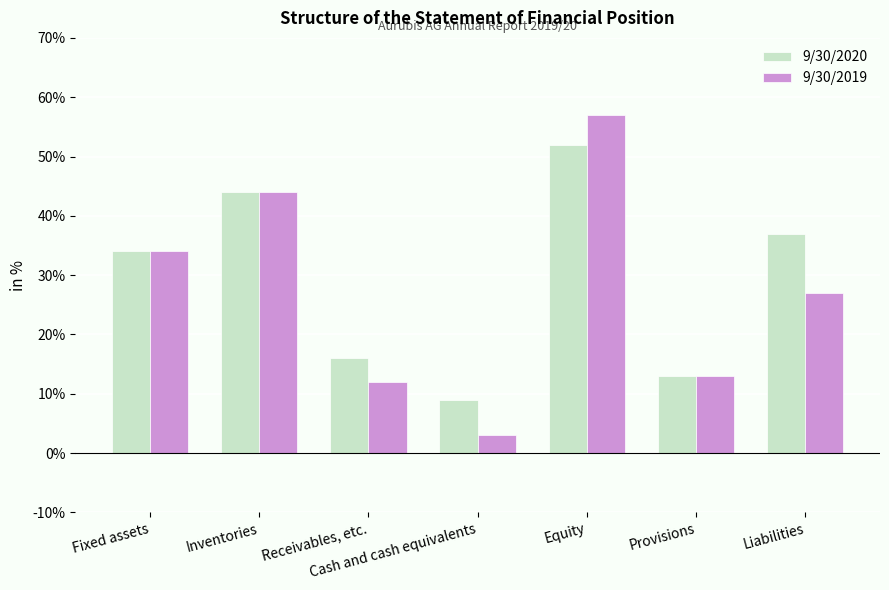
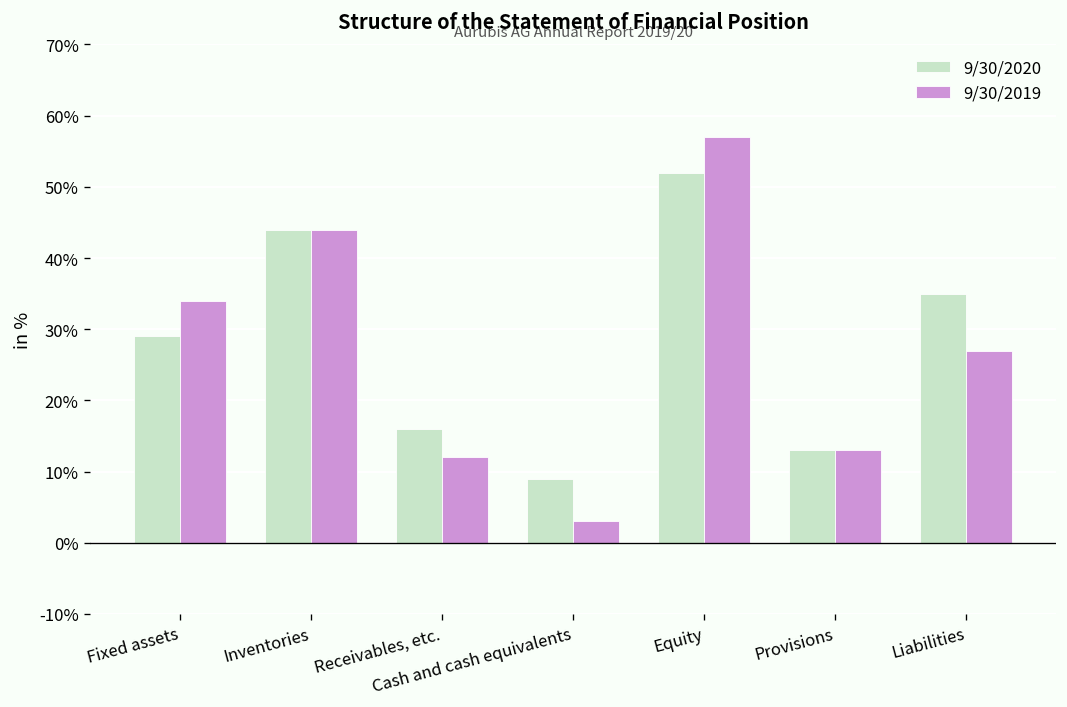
  {
    "9/30/2020": {
-     "Fixed assets": "34%",
+     "Fixed assets": "29%",
      "Inventories": "44%",
      "Receivables, etc.": "16%",
      "Cash and cash equivalents": "9%",
      "Equity": "52%",
      "Provisions": "13%",
-     "Liabilities": "37%"
+     "Liabilities": "35%"
    },
    "9/30/2019": {
      "Fixed assets": "34%",
      "Inventories": "44%",
      "Receivables, etc.": "12%",
      "Cash and cash equivalents": "3%",
      "Equity": "57%",
      "Provisions": "13%",
      "Liabilities": "27%"
    }
  }
